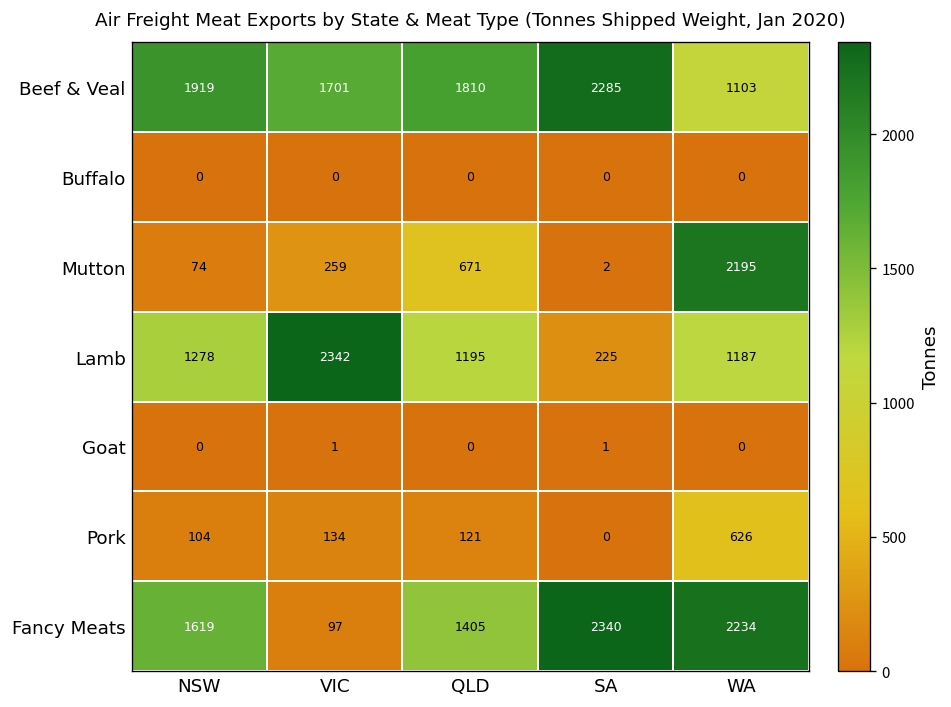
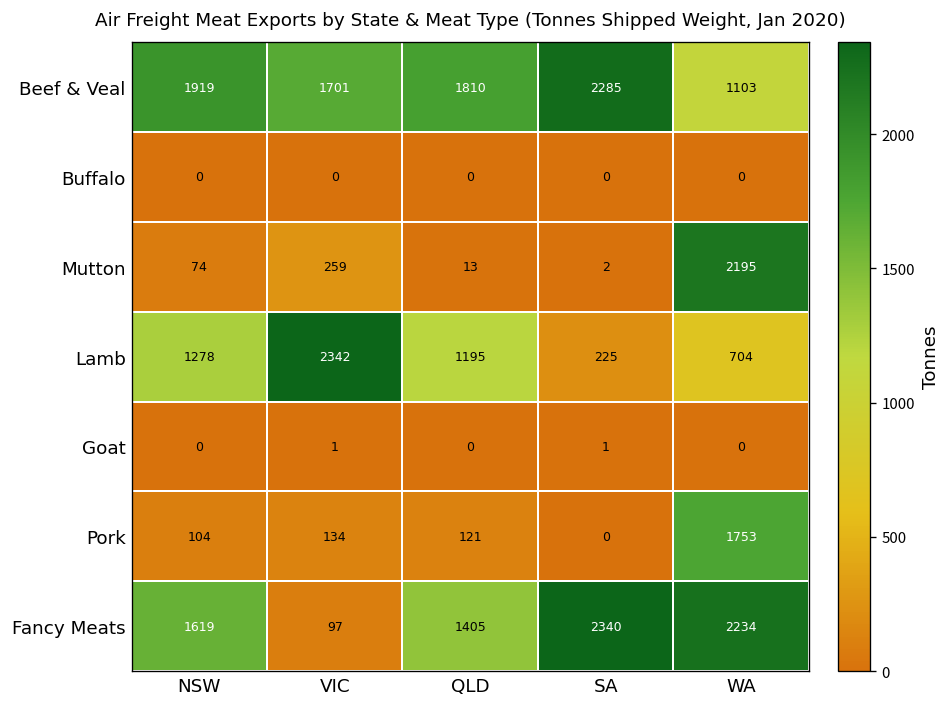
  {
    "Beef & Veal": {
      "NSW": 1919,
      "VIC": 1701,
      "QLD": 1810,
      "SA": 2285,
      "WA": 1103
    },
    "Buffalo": {
      "NSW": 0,
      "VIC": 0,
      "QLD": 0,
      "SA": 0,
      "WA": 0
    },
    "Mutton": {
      "NSW": 74,
      "VIC": 259,
-     "QLD": 671,
+     "QLD": 13,
      "SA": 2,
      "WA": 2195
    },
    "Lamb": {
      "NSW": 1278,
      "VIC": 2342,
      "QLD": 1195,
      "SA": 225,
-     "WA": 1187
+     "WA": 704
    },
    "Goat": {
      "NSW": 0,
      "VIC": 1,
      "QLD": 0,
      "SA": 1,
      "WA": 0
    },
    "Pork": {
      "NSW": 104,
      "VIC": 134,
      "QLD": 121,
      "SA": 0,
-     "WA": 626
+     "WA": 1753
    },
    "Fancy Meats": {
      "NSW": 1619,
      "VIC": 97,
      "QLD": 1405,
      "SA": 2340,
      "WA": 2234
    }
  }
